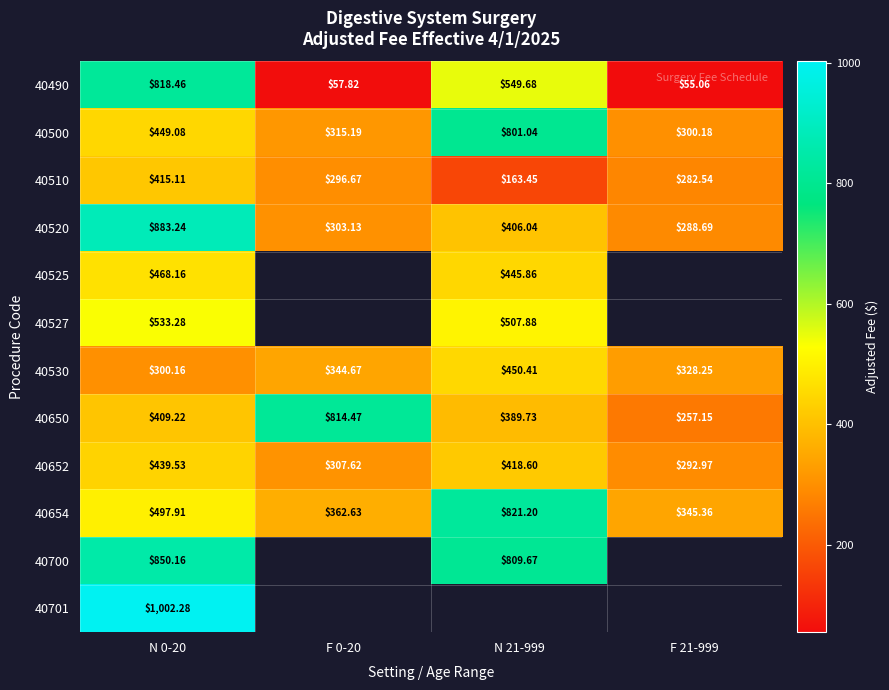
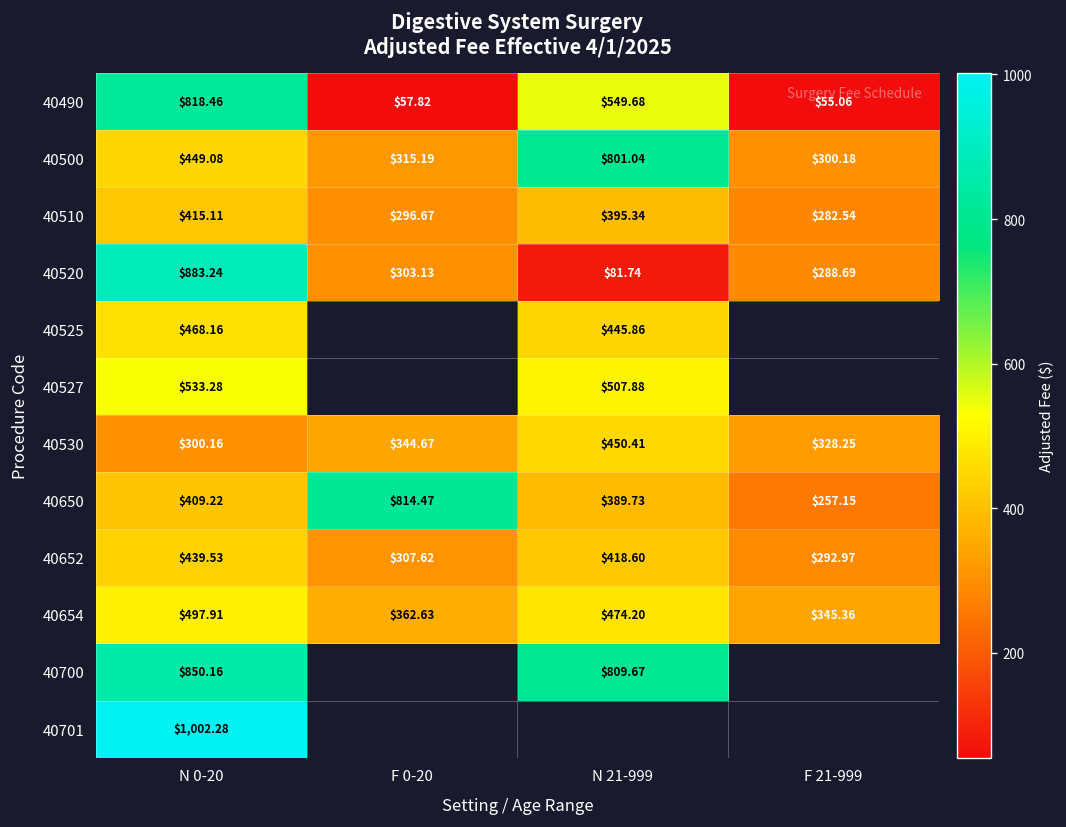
  {
    "40490": {
      "N 0-20": "$818.46",
      "F 0-20": "$57.82",
      "N 21-999": "$549.68"
    },
    "40500": {
      "N 0-20": "$449.08",
      "F 0-20": "$315.19",
      "N 21-999": "$801.04",
      "F 21-999": "$300.18"
    },
    "40510": {
      "N 0-20": "$415.11",
      "F 0-20": "$296.67",
-     "N 21-999": "$163.45",
+     "N 21-999": "$395.34",
      "F 21-999": "$282.54"
    },
    "40520": {
      "N 0-20": "$883.24",
      "F 0-20": "$303.13",
-     "N 21-999": "$406.04",
+     "N 21-999": "$81.74",
      "F 21-999": "$288.69"
    },
    "40525": {
      "N 0-20": "$468.16",
      "N 21-999": "$445.86"
    },
    "40527": {
      "N 0-20": "$533.28",
      "N 21-999": "$507.88"
    },
    "40530": {
      "N 0-20": "$300.16",
      "F 0-20": "$344.67",
      "N 21-999": "$450.41",
      "F 21-999": "$328.25"
    },
    "40650": {
      "N 0-20": "$409.22",
      "F 0-20": "$814.47",
      "N 21-999": "$389.73",
      "F 21-999": "$257.15"
    },
    "40652": {
      "N 0-20": "$439.53",
      "F 0-20": "$307.62",
      "N 21-999": "$418.60",
      "F 21-999": "$292.97"
    },
    "40654": {
      "N 0-20": "$497.91",
      "F 0-20": "$362.63",
-     "N 21-999": "$821.20",
+     "N 21-999": "$474.20",
      "F 21-999": "$345.36"
    },
    "40700": {
      "N 0-20": "$850.16",
      "N 21-999": "$809.67"
    },
    "40701": {
      "N 0-20": "$1,002.28"
    }
  }
